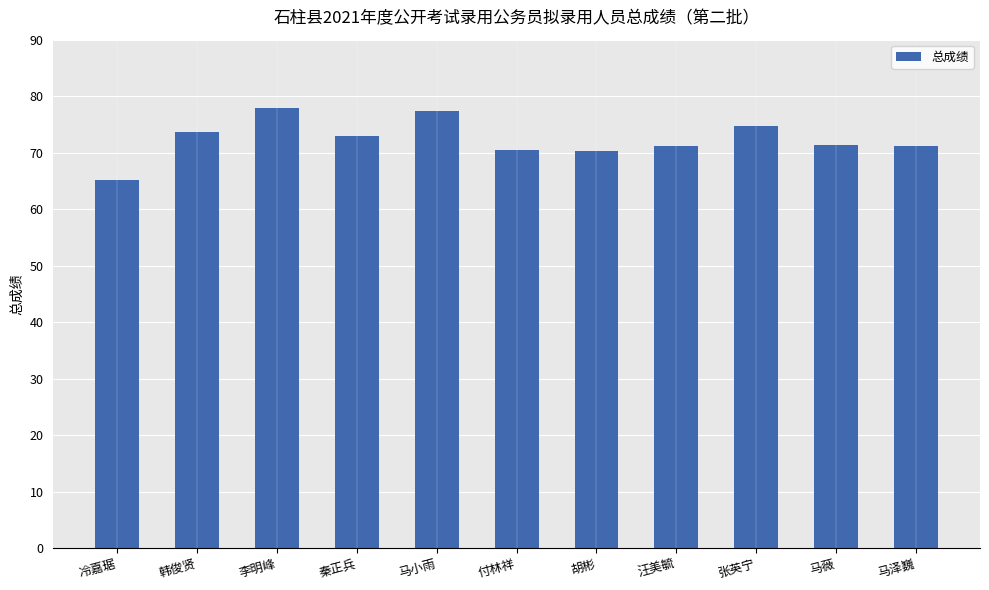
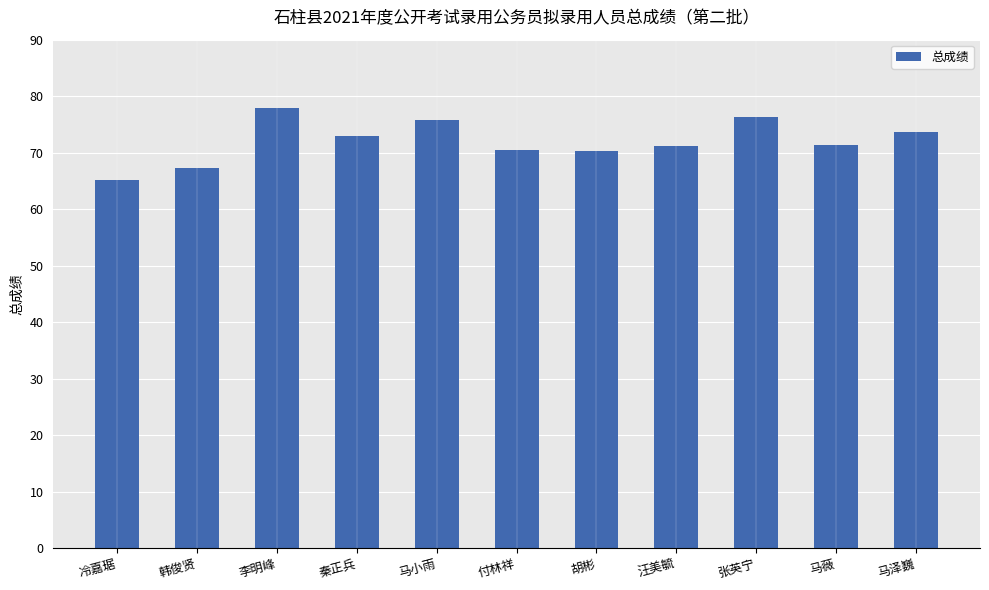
  {
    "冷嘉琚": 65,
-   "韩俊贤": 74,
+   "韩俊贤": 67,
    "李明峰": 78,
    "秦正兵": 73,
-   "马小雨": 77,
+   "马小雨": 76,
    "付林祥": 70,
    "胡彬": 70,
    "汪美毓": 71,
-   "张英宁": 75,
+   "张英宁": 76,
    "马薇": 71,
-   "马泽巍": 71
+   "马泽巍": 74
  }
